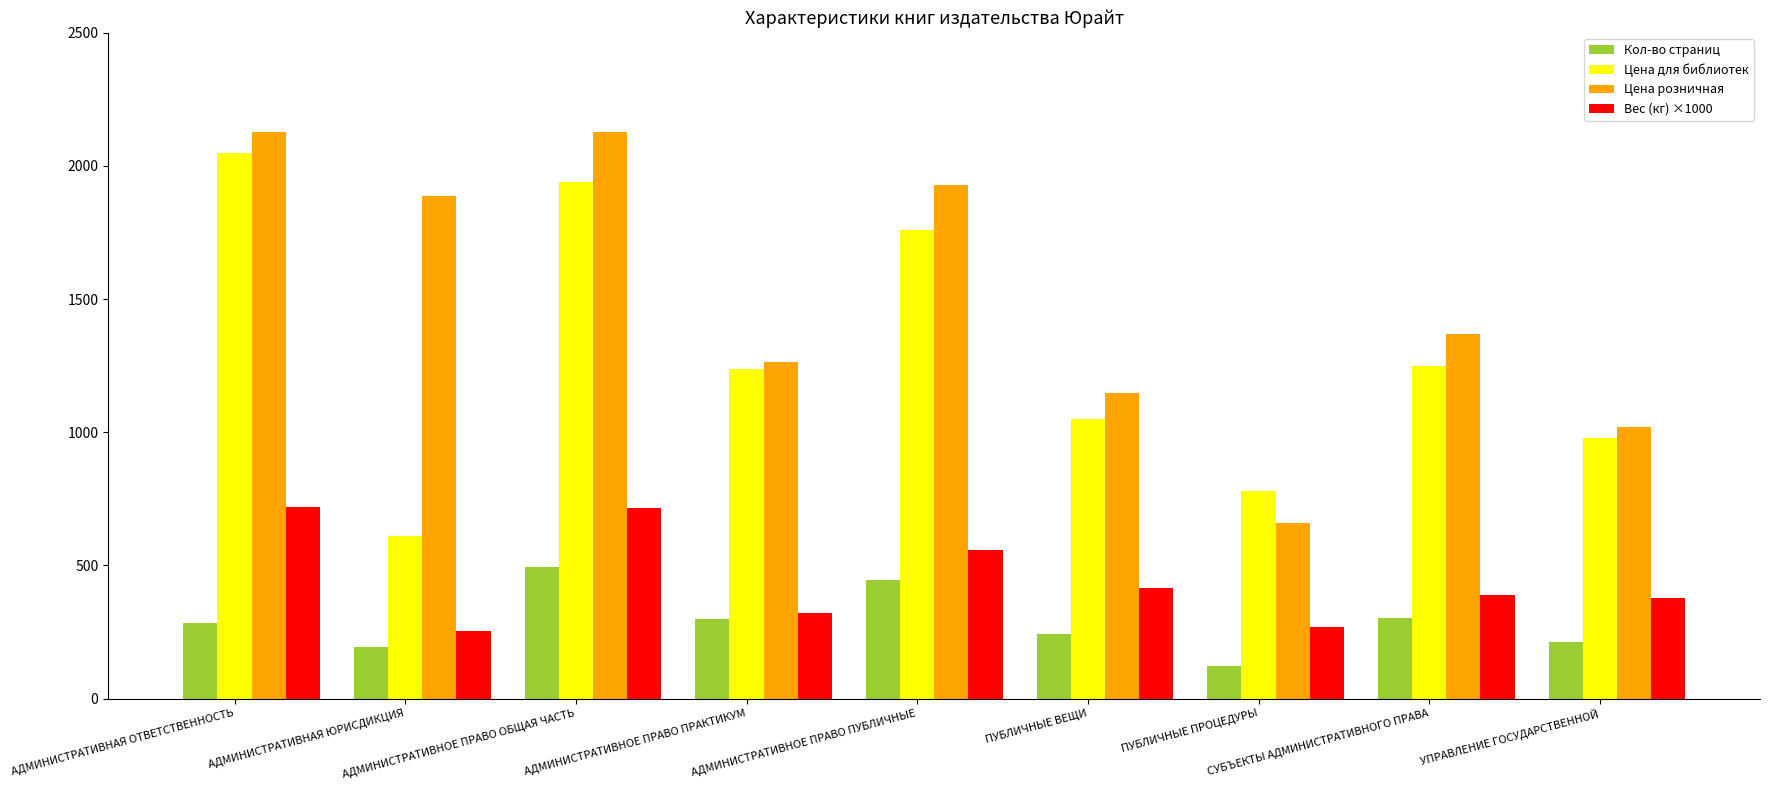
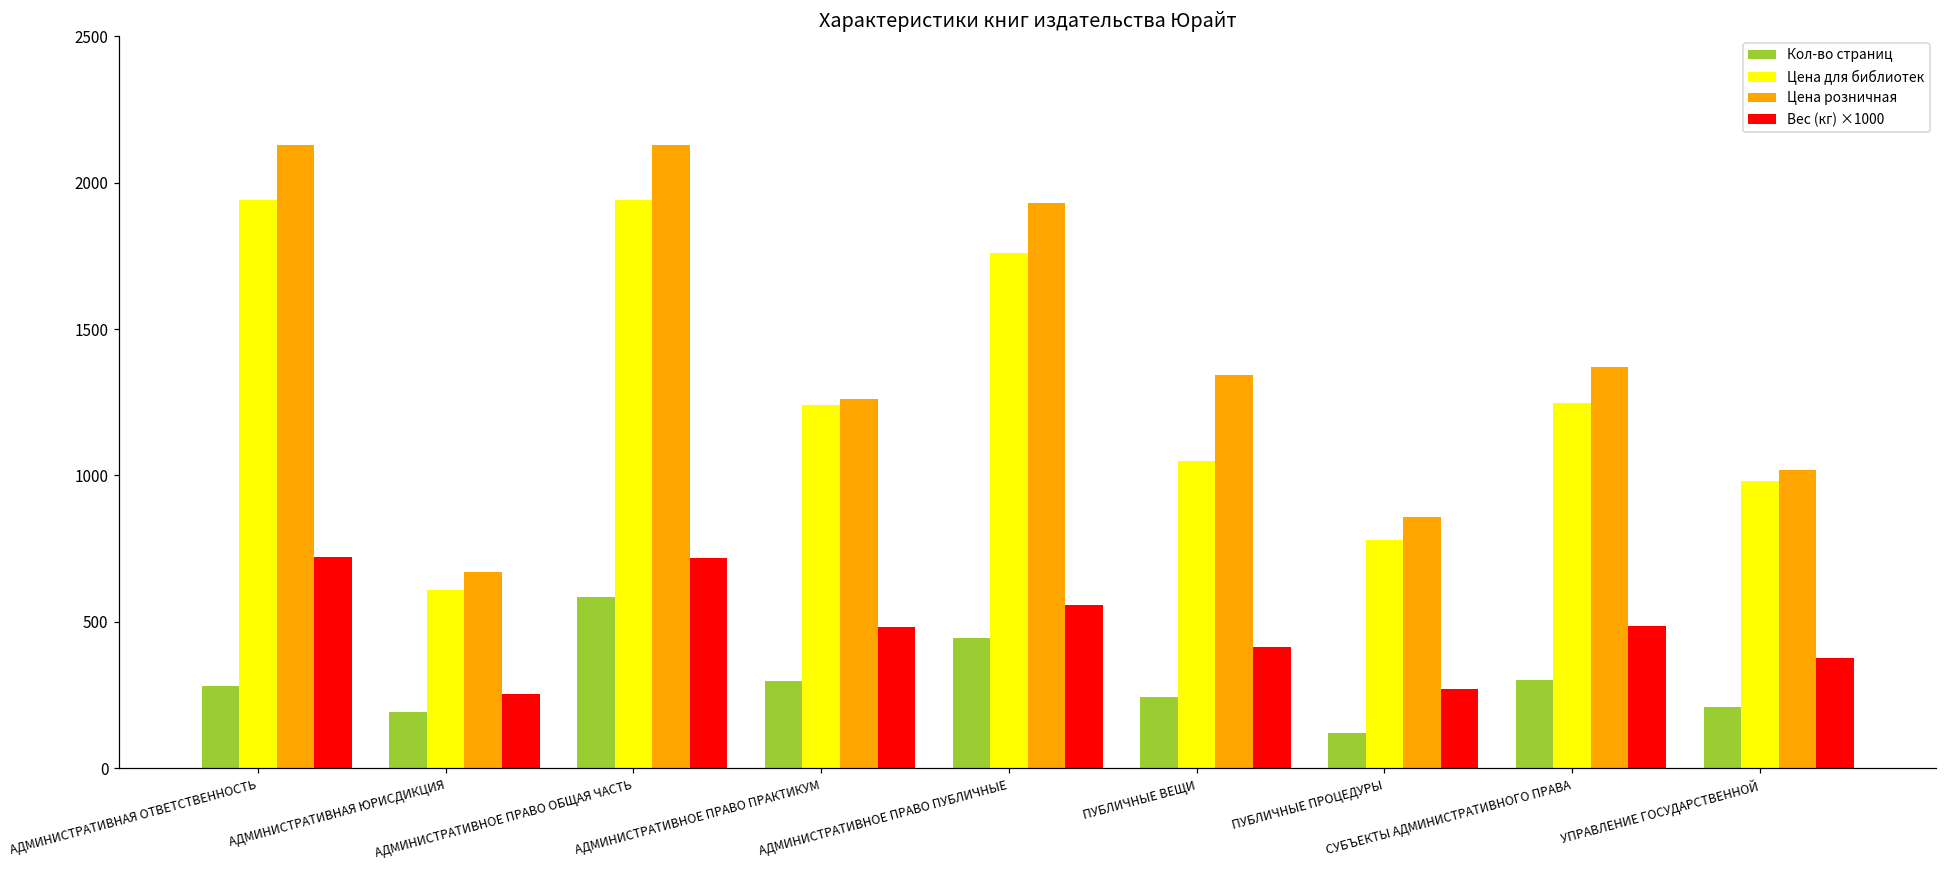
  {
    "Кол-во страниц": {
      "АДМИНИСТРАТИВНАЯ ОТВЕТСТВЕННОСТЬ": 280,
      "АДМИНИСТРАТИВНАЯ ЮРИСДИКЦИЯ": 190,
-     "АДМИНИСТРАТИВНОЕ ПРАВО ОБЩАЯ ЧАСТЬ": 490,
+     "АДМИНИСТРАТИВНОЕ ПРАВО ОБЩАЯ ЧАСТЬ": 580,
      "АДМИНИСТРАТИВНОЕ ПРАВО ПРАКТИКУМ": 300,
      "АДМИНИСТРАТИВНОЕ ПРАВО ПУБЛИЧНЫЕ": 440,
      "ПУБЛИЧНЫЕ ВЕЩИ": 240,
      "ПУБЛИЧНЫЕ ПРОЦЕДУРЫ": 120,
      "СУБЪЕКТЫ АДМИНИСТРАТИВНОГО ПРАВА": 300,
      "УПРАВЛЕНИЕ ГОСУДАРСТВЕННОЙ": 210
    },
    "Цена для библиотек": {
-     "АДМИНИСТРАТИВНАЯ ОТВЕТСТВЕННОСТЬ": 2050,
+     "АДМИНИСТРАТИВНАЯ ОТВЕТСТВЕННОСТЬ": 1940,
      "АДМИНИСТРАТИВНАЯ ЮРИСДИКЦИЯ": 610,
      "АДМИНИСТРАТИВНОЕ ПРАВО ОБЩАЯ ЧАСТЬ": 1940,
      "АДМИНИСТРАТИВНОЕ ПРАВО ПРАКТИКУМ": 1240,
      "АДМИНИСТРАТИВНОЕ ПРАВО ПУБЛИЧНЫЕ": 1760,
      "ПУБЛИЧНЫЕ ВЕЩИ": 1050,
      "ПУБЛИЧНЫЕ ПРОЦЕДУРЫ": 780,
      "СУБЪЕКТЫ АДМИНИСТРАТИВНОГО ПРАВА": 1250,
      "УПРАВЛЕНИЕ ГОСУДАРСТВЕННОЙ": 980
    },
    "Цена розничная": {
      "АДМИНИСТРАТИВНАЯ ОТВЕТСТВЕННОСТЬ": 2130,
-     "АДМИНИСТРАТИВНАЯ ЮРИСДИКЦИЯ": 1890,
+     "АДМИНИСТРАТИВНАЯ ЮРИСДИКЦИЯ": 670,
      "АДМИНИСТРАТИВНОЕ ПРАВО ОБЩАЯ ЧАСТЬ": 2130,
      "АДМИНИСТРАТИВНОЕ ПРАВО ПРАКТИКУМ": 1260,
      "АДМИНИСТРАТИВНОЕ ПРАВО ПУБЛИЧНЫЕ": 1930,
-     "ПУБЛИЧНЫЕ ВЕЩИ": 1150,
-     "ПУБЛИЧНЫЕ ПРОЦЕДУРЫ": 660,
+     "ПУБЛИЧНЫЕ ВЕЩИ": 1340,
+     "ПУБЛИЧНЫЕ ПРОЦЕДУРЫ": 860,
      "СУБЪЕКТЫ АДМИНИСТРАТИВНОГО ПРАВА": 1370,
      "УПРАВЛЕНИЕ ГОСУДАРСТВЕННОЙ": 1020
    },
    "Вес (кг) ×1000": {
      "АДМИНИСТРАТИВНАЯ ОТВЕТСТВЕННОСТЬ": 720,
      "АДМИНИСТРАТИВНАЯ ЮРИСДИКЦИЯ": 250,
      "АДМИНИСТРАТИВНОЕ ПРАВО ОБЩАЯ ЧАСТЬ": 720,
-     "АДМИНИСТРАТИВНОЕ ПРАВО ПРАКТИКУМ": 320,
+     "АДМИНИСТРАТИВНОЕ ПРАВО ПРАКТИКУМ": 480,
      "АДМИНИСТРАТИВНОЕ ПРАВО ПУБЛИЧНЫЕ": 560,
      "ПУБЛИЧНЫЕ ВЕЩИ": 410,
      "ПУБЛИЧНЫЕ ПРОЦЕДУРЫ": 270,
-     "СУБЪЕКТЫ АДМИНИСТРАТИВНОГО ПРАВА": 390,
+     "СУБЪЕКТЫ АДМИНИСТРАТИВНОГО ПРАВА": 490,
      "УПРАВЛЕНИЕ ГОСУДАРСТВЕННОЙ": 380
    }
  }
